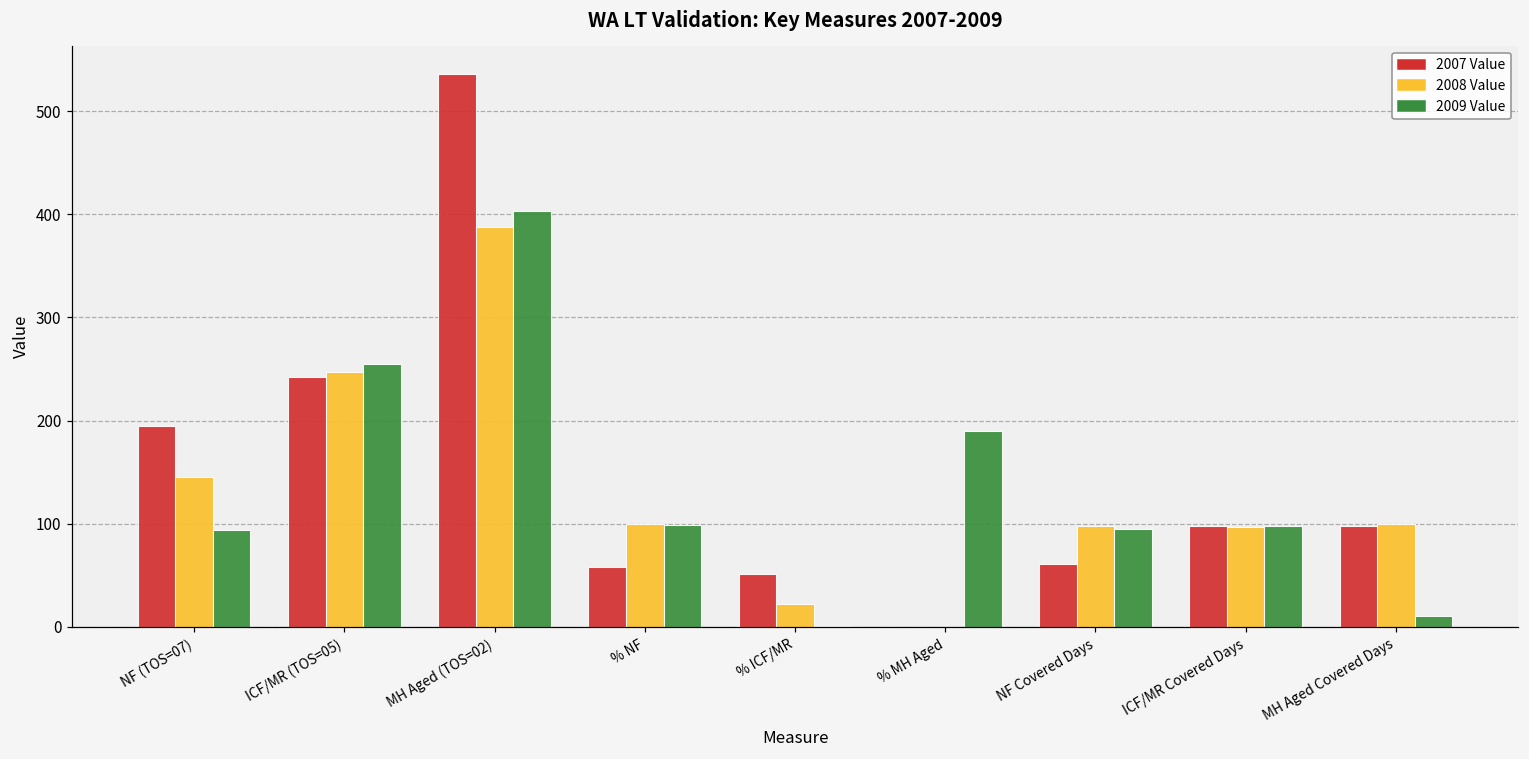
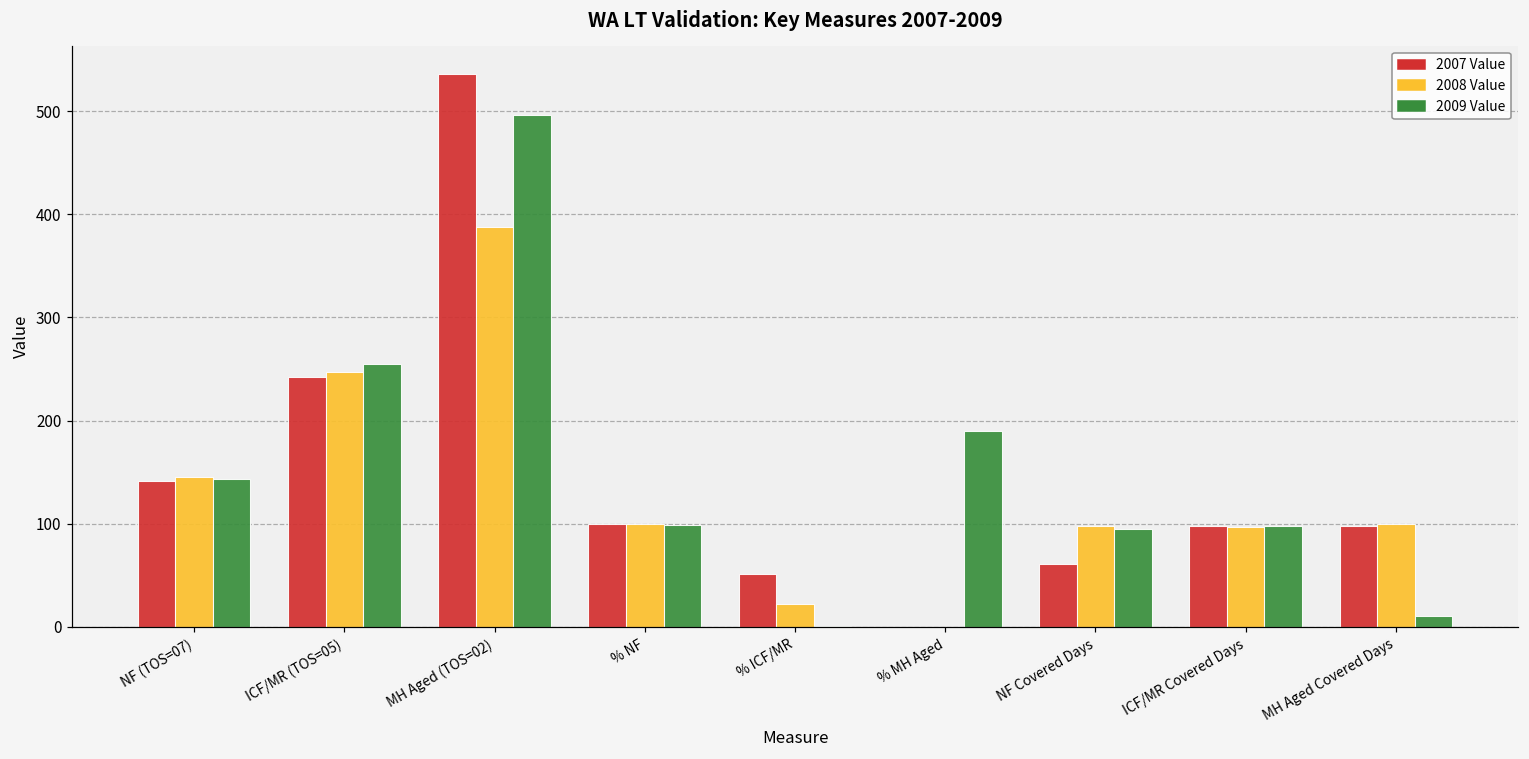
  {
    "2007 Value": {
-     "NF (TOS=07)": 190,
+     "NF (TOS=07)": 140,
      "ICF/MR (TOS=05)": 240,
      "MH Aged (TOS=02)": 540,
-     "% NF": 60,
+     "% NF": 100,
      "% ICF/MR": 50,
      "NF Covered Days": 60,
      "ICF/MR Covered Days": 100,
      "MH Aged Covered Days": 100
    },
    "2008 Value": {
      "NF (TOS=07)": 150,
      "ICF/MR (TOS=05)": 250,
      "MH Aged (TOS=02)": 390,
      "% NF": 100,
      "% ICF/MR": 20,
      "NF Covered Days": 100,
      "ICF/MR Covered Days": 100,
      "MH Aged Covered Days": 100
    },
    "2009 Value": {
-     "NF (TOS=07)": 90,
+     "NF (TOS=07)": 140,
      "ICF/MR (TOS=05)": 250,
-     "MH Aged (TOS=02)": 400,
+     "MH Aged (TOS=02)": 500,
      "% NF": 100,
      "% MH Aged": 190,
      "NF Covered Days": 90,
      "ICF/MR Covered Days": 100,
      "MH Aged Covered Days": 10
    }
  }
